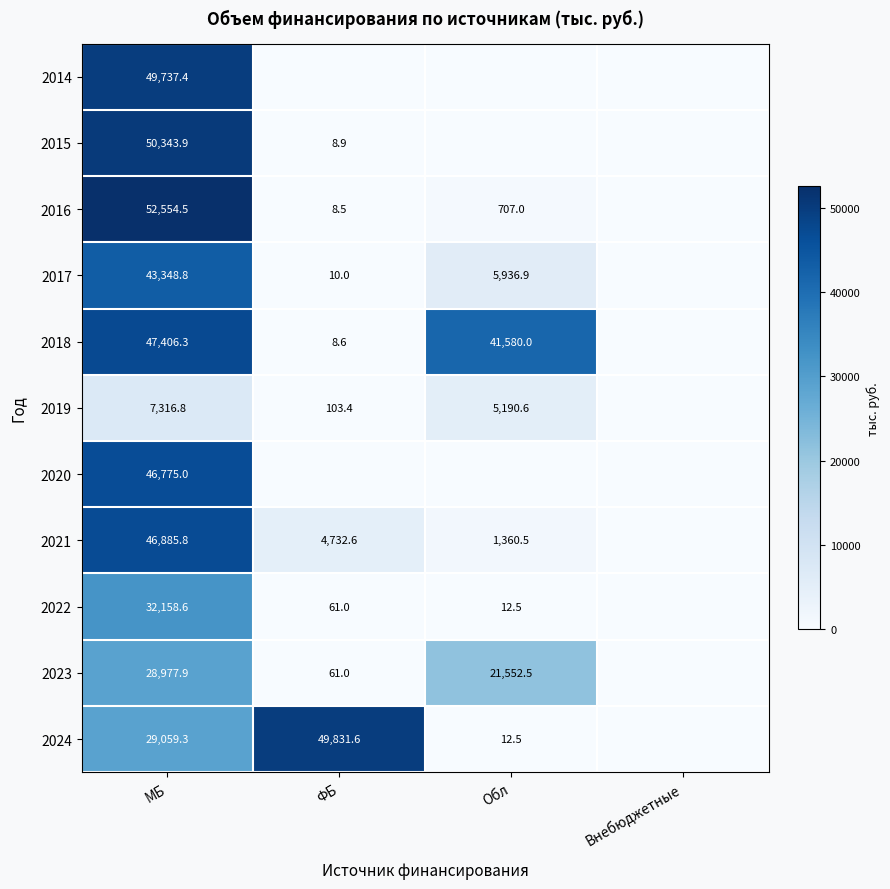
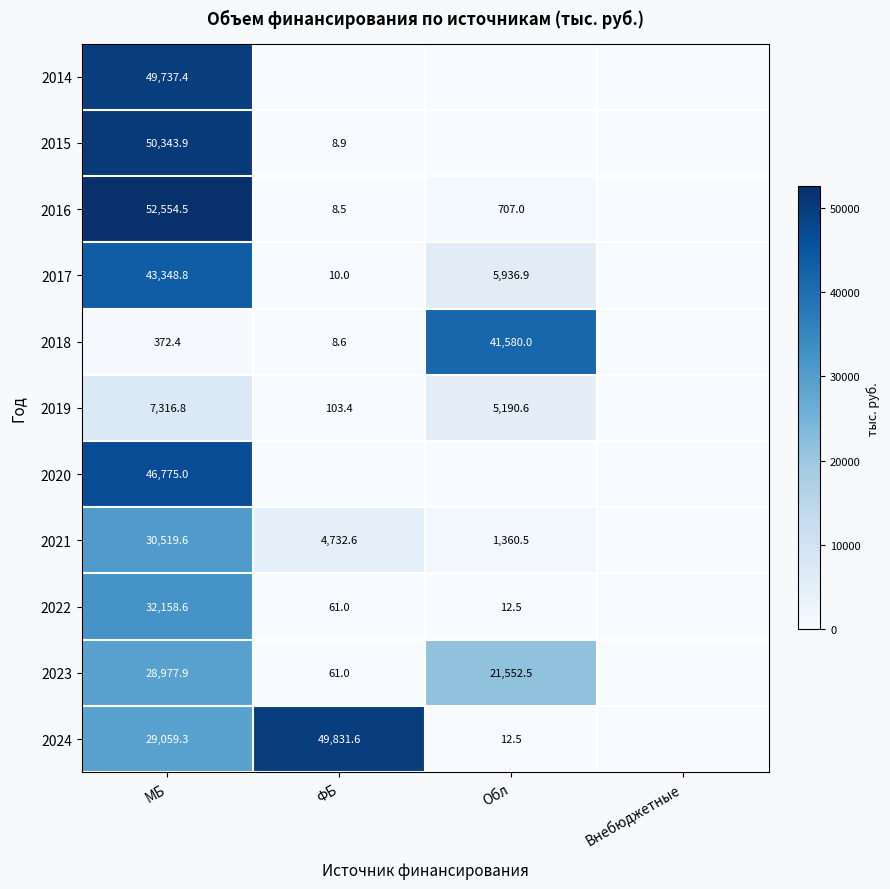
  {
    "2014": {
      "МБ": "49,737.4"
    },
    "2015": {
      "МБ": "50,343.9",
      "ФБ": "8.9"
    },
    "2016": {
      "МБ": "52,554.5",
      "ФБ": "8.5",
      "Обл": "707.0"
    },
    "2017": {
      "МБ": "43,348.8",
      "ФБ": "10.0",
      "Обл": "5,936.9"
    },
    "2018": {
-     "МБ": "47,406.3",
+     "МБ": "372.4",
      "ФБ": "8.6",
      "Обл": "41,580.0"
    },
    "2019": {
      "МБ": "7,316.8",
      "ФБ": "103.4",
      "Обл": "5,190.6"
    },
    "2020": {
      "МБ": "46,775.0"
    },
    "2021": {
-     "МБ": "46,885.8",
+     "МБ": "30,519.6",
      "ФБ": "4,732.6",
      "Обл": "1,360.5"
    },
    "2022": {
      "МБ": "32,158.6",
      "ФБ": "61.0",
      "Обл": "12.5"
    },
    "2023": {
      "МБ": "28,977.9",
      "ФБ": "61.0",
      "Обл": "21,552.5"
    },
    "2024": {
      "МБ": "29,059.3",
      "ФБ": "49,831.6",
      "Обл": "12.5"
    }
  }
